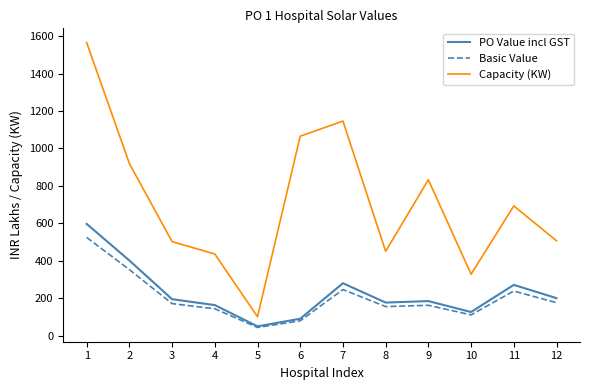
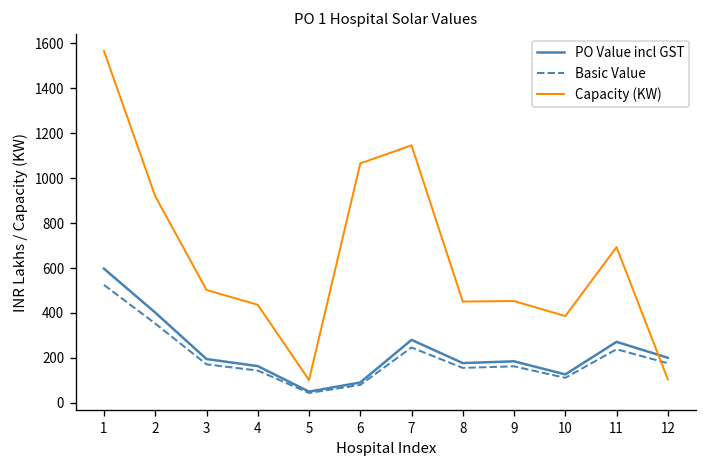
  {
    "Capacity (KW)": {
      "1": 1570,
      "2": 920,
      "3": 500,
      "4": 440,
      "5": 100,
      "6": 1070,
      "7": 1150,
      "8": 450,
-     "9": 830,
-     "10": 330,
+     "9": 450,
+     "10": 390,
      "11": 690,
-     "12": 510
+     "12": 100
    }
  }
